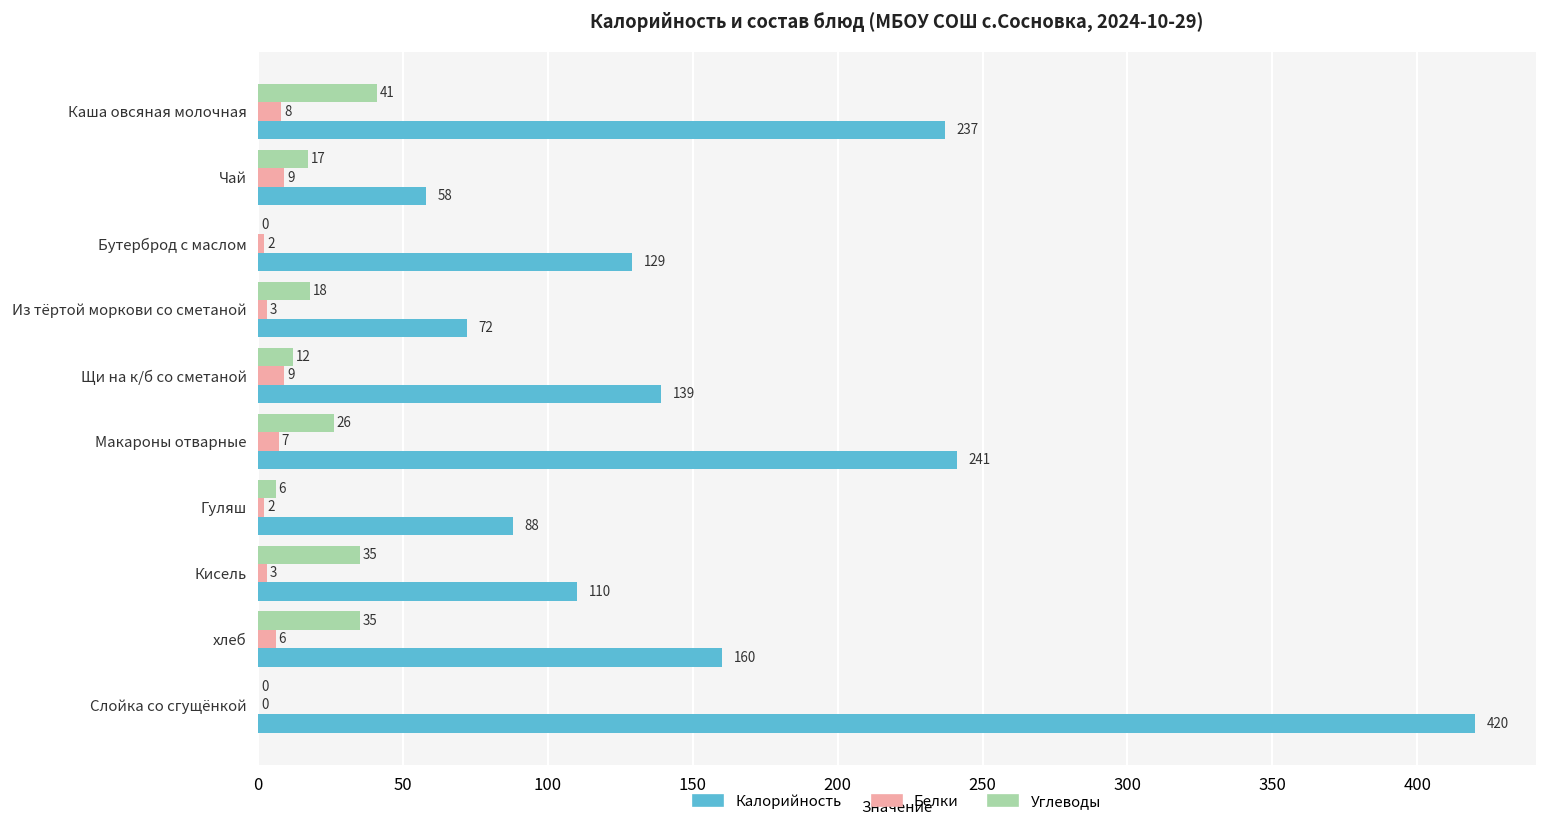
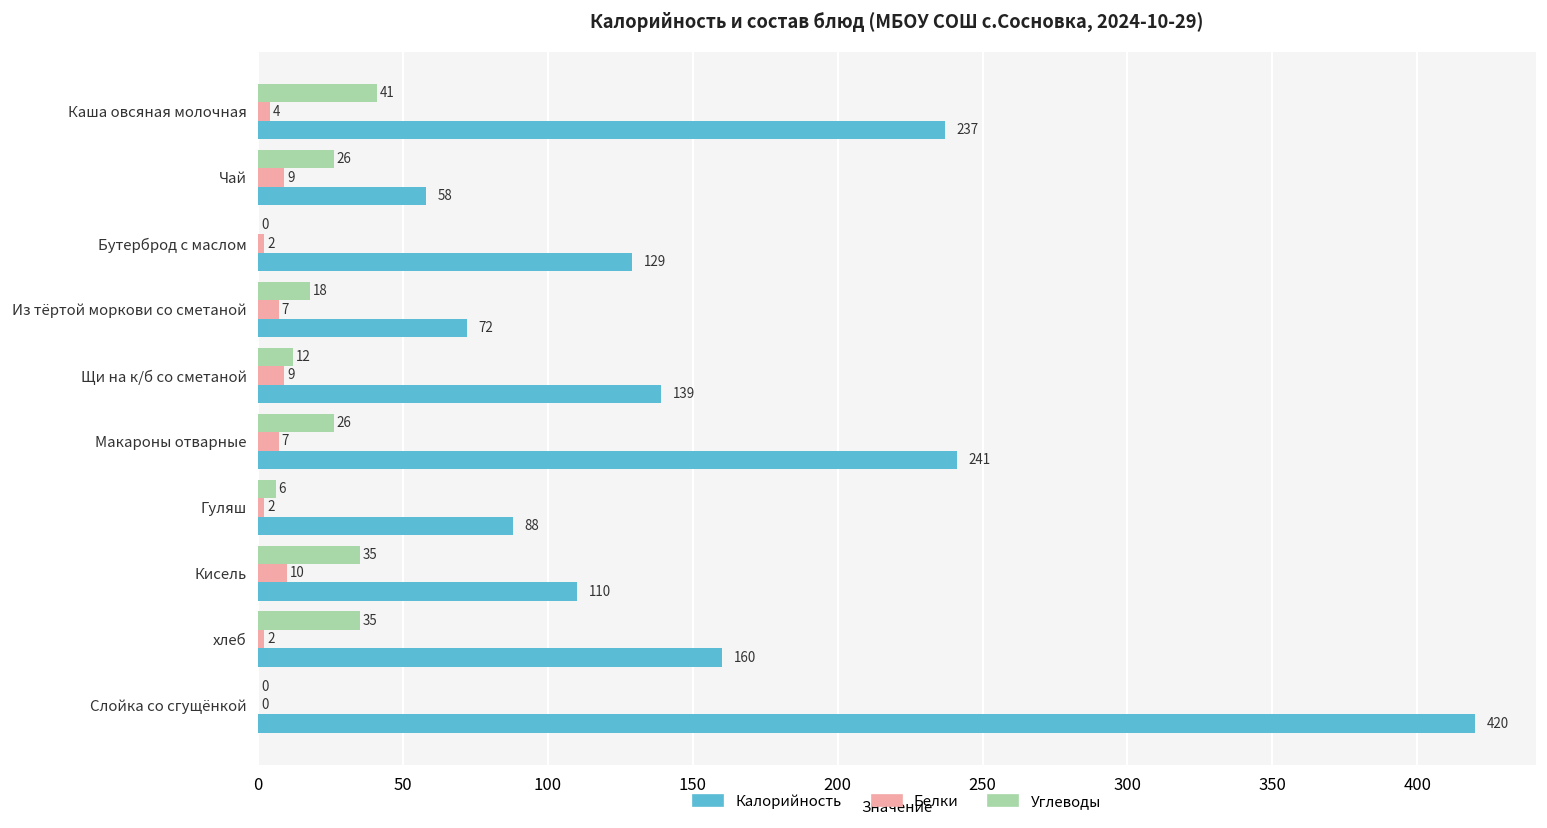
  {
    "Калорийность": {
      "Каша овсяная молочная": 237,
      "Чай": 58,
      "Бутерброд с маслом": 129,
      "Из тёртой моркови со сметаной": 72,
      "Щи на к/б со сметаной": 139,
      "Макароны отварные": 241,
      "Гуляш": 88,
      "Кисель": 110,
      "хлеб": 160,
      "Слойка со сгущёнкой": 420
    },
    "Белки": {
-     "Каша овсяная молочная": 8,
+     "Каша овсяная молочная": 4,
      "Чай": 9,
      "Бутерброд с маслом": 2,
-     "Из тёртой моркови со сметаной": 3,
+     "Из тёртой моркови со сметаной": 7,
      "Щи на к/б со сметаной": 9,
      "Макароны отварные": 7,
      "Гуляш": 2,
-     "Кисель": 3,
-     "хлеб": 6,
+     "Кисель": 10,
+     "хлеб": 2,
      "Слойка со сгущёнкой": 0
    },
    "Углеводы": {
      "Каша овсяная молочная": 41,
-     "Чай": 17,
+     "Чай": 26,
      "Бутерброд с маслом": 0,
      "Из тёртой моркови со сметаной": 18,
      "Щи на к/б со сметаной": 12,
      "Макароны отварные": 26,
      "Гуляш": 6,
      "Кисель": 35,
      "хлеб": 35,
      "Слойка со сгущёнкой": 0
    }
  }
